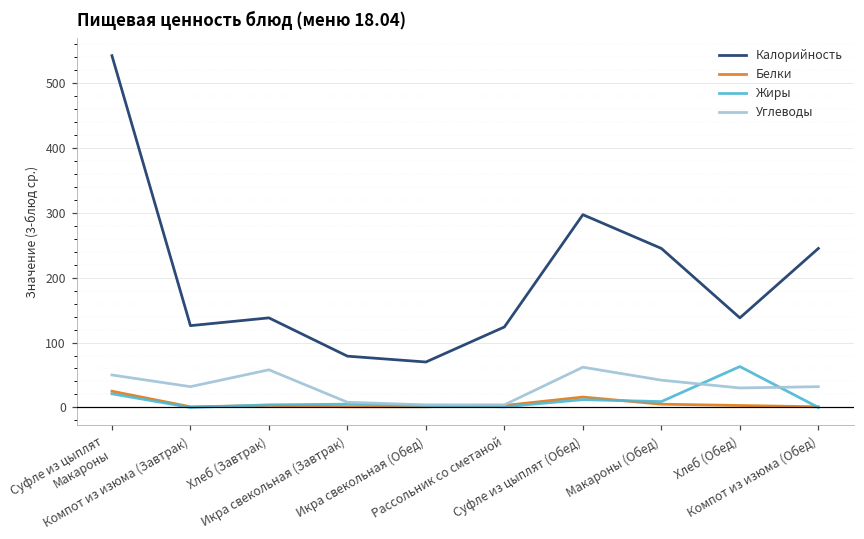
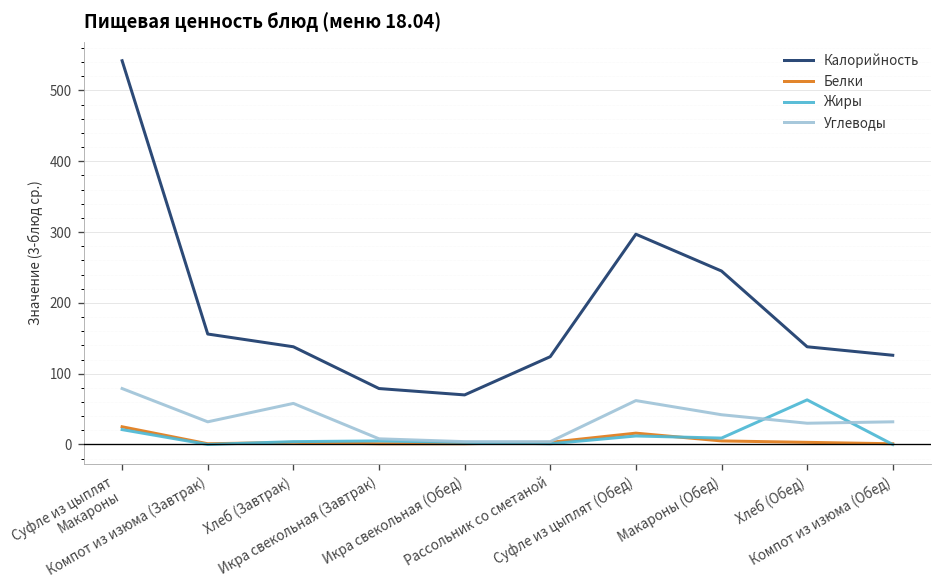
  {
    "Калорийность": {
      "Суфле из цыплят Макароны": 540,
-     "Компот из изюма (Завтрак)": 130,
+     "Компот из изюма (Завтрак)": 160,
      "Хлеб (Завтрак)": 140,
      "Икра свекольная (Завтрак)": 80,
      "Икра свекольная (Обед)": 70,
      "Рассольник со сметаной": 120,
      "Суфле из цыплят (Обед)": 300,
      "Макароны (Обед)": 250,
      "Хлеб (Обед)": 140,
-     "Компот из изюма (Обед)": 250
+     "Компот из изюма (Обед)": 130
    },
    "Белки": {
      "Хлеб (Обед)": 0
    },
    "Жиры": {
      "Хлеб (Обед)": 60
    },
    "Углеводы": {
-     "Суфле из цыплят Макароны": 50,
+     "Суфле из цыплят Макароны": 80,
      "Компот из изюма (Завтрак)": 30,
      "Хлеб (Завтрак)": 60,
      "Суфле из цыплят (Обед)": 60,
      "Макароны (Обед)": 40,
      "Хлеб (Обед)": 30,
      "Компот из изюма (Обед)": 30
    }
  }
